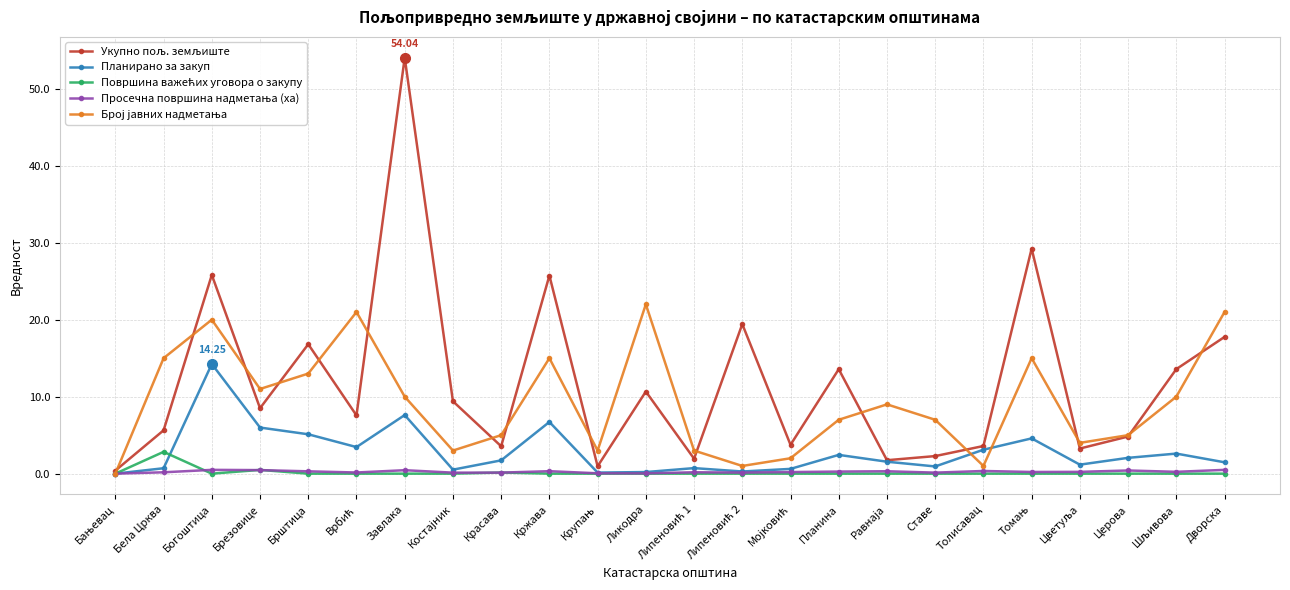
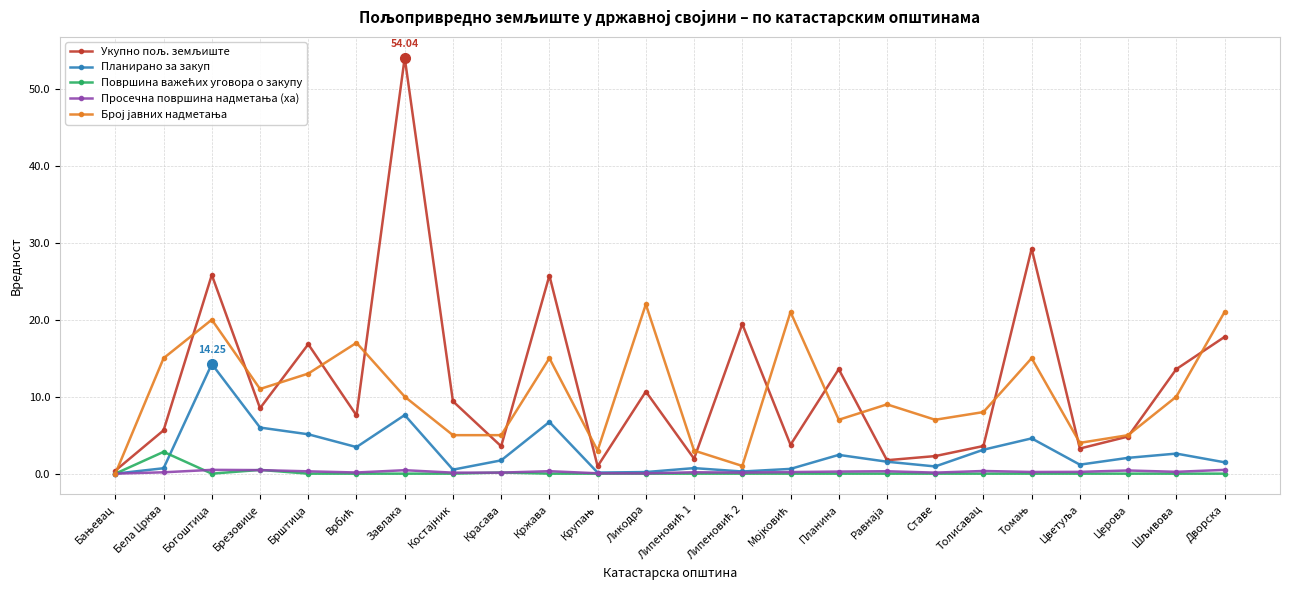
  {
    "Површина важећих уговора о закупу": {
      "Бела Црква": 3,
      "Богоштица": 0,
      "Завлака": 0,
      "Толисавац": 0,
      "Церова": 0,
      "Дворска": 0
    },
    "Просечна површина надметања (ха)": {
      "Бела Црква": 0,
      "Богоштица": 0,
      "Завлака": 0,
      "Толисавац": 0,
      "Церова": 0,
      "Дворска": 0
    },
    "Број јавних надметања": {
      "Бела Црква": 15,
      "Богоштица": 20,
      "Брезовице": 11,
      "Брштица": 13,
-     "Врбић": 21,
+     "Врбић": 17,
      "Завлака": 10,
-     "Костајник": 3,
+     "Костајник": 5,
      "Красава": 5,
      "Кржава": 15,
      "Крупањ": 3,
      "Ликодра": 22,
      "Липеновић 1": 3,
      "Липеновић 2": 1,
-     "Мојковић": 2,
+     "Мојковић": 21,
      "Планина": 7,
      "Равнаја": 9,
      "Ставе": 7,
-     "Толисавац": 1,
+     "Толисавац": 8,
      "Томањ": 15,
      "Цветуља": 4,
      "Шљивова": 10,
      "Дворска": 21
    }
  }
